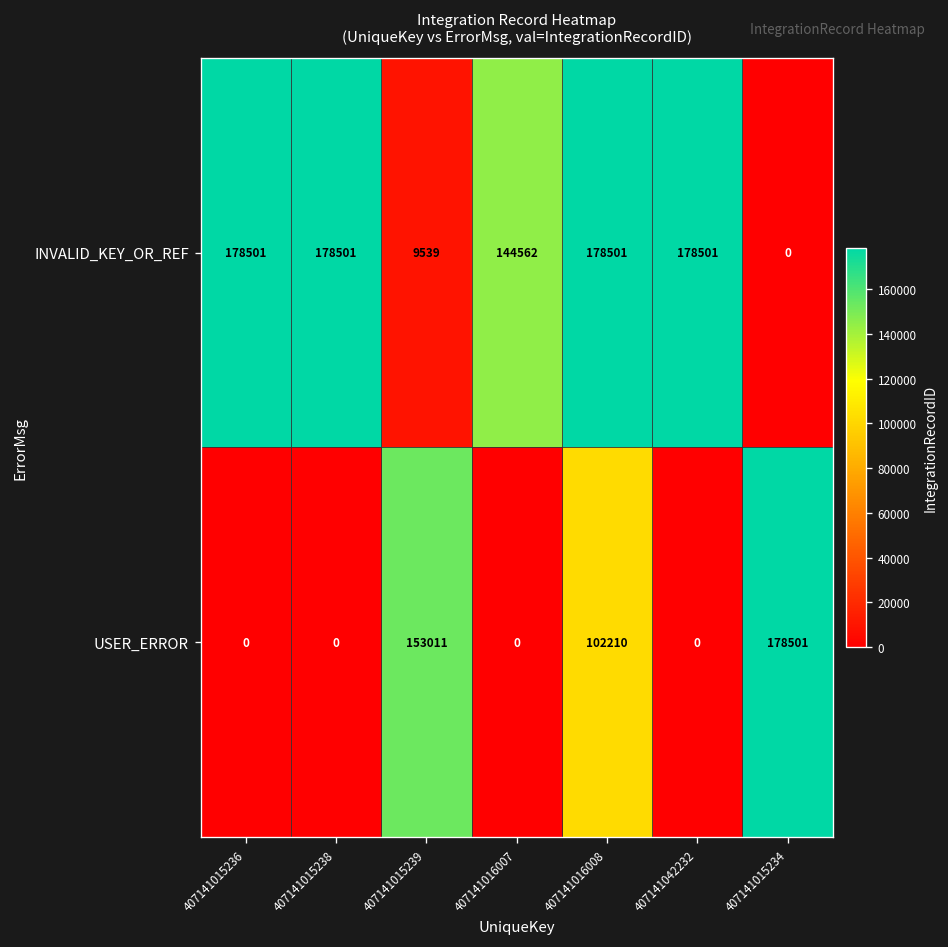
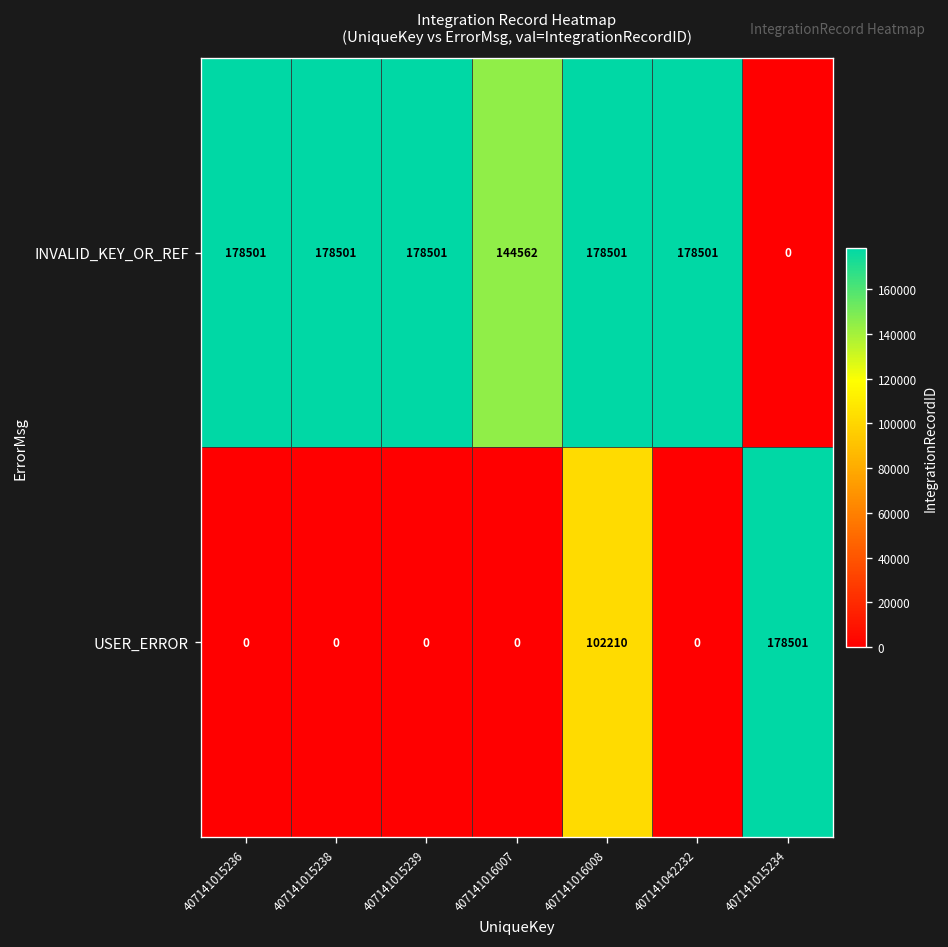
  {
    "INVALID_KEY_OR_REF": {
      "407141015236": 178501,
      "407141015238": 178501,
-     "407141015239": 9539,
+     "407141015239": 178501,
      "407141016007": 144562,
      "407141016008": 178501,
      "407141042232": 178501,
      "407141015234": 0
    },
    "USER_ERROR": {
      "407141015236": 0,
      "407141015238": 0,
-     "407141015239": 153011,
+     "407141015239": 0,
      "407141016007": 0,
      "407141016008": 102210,
      "407141042232": 0,
      "407141015234": 178501
    }
  }
